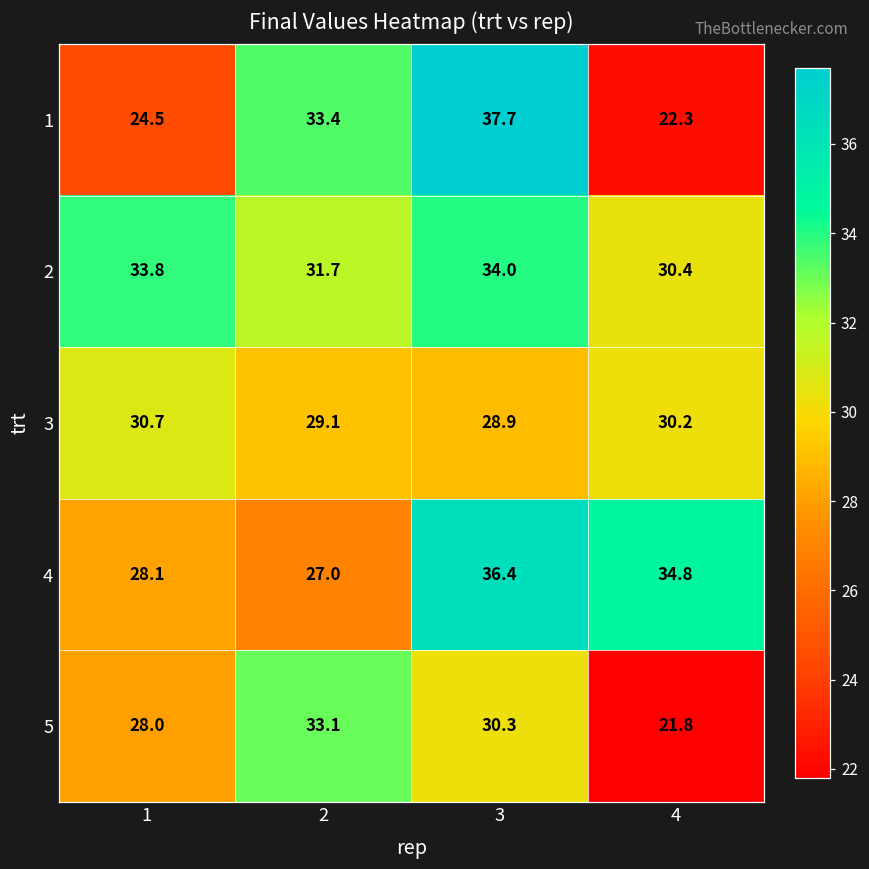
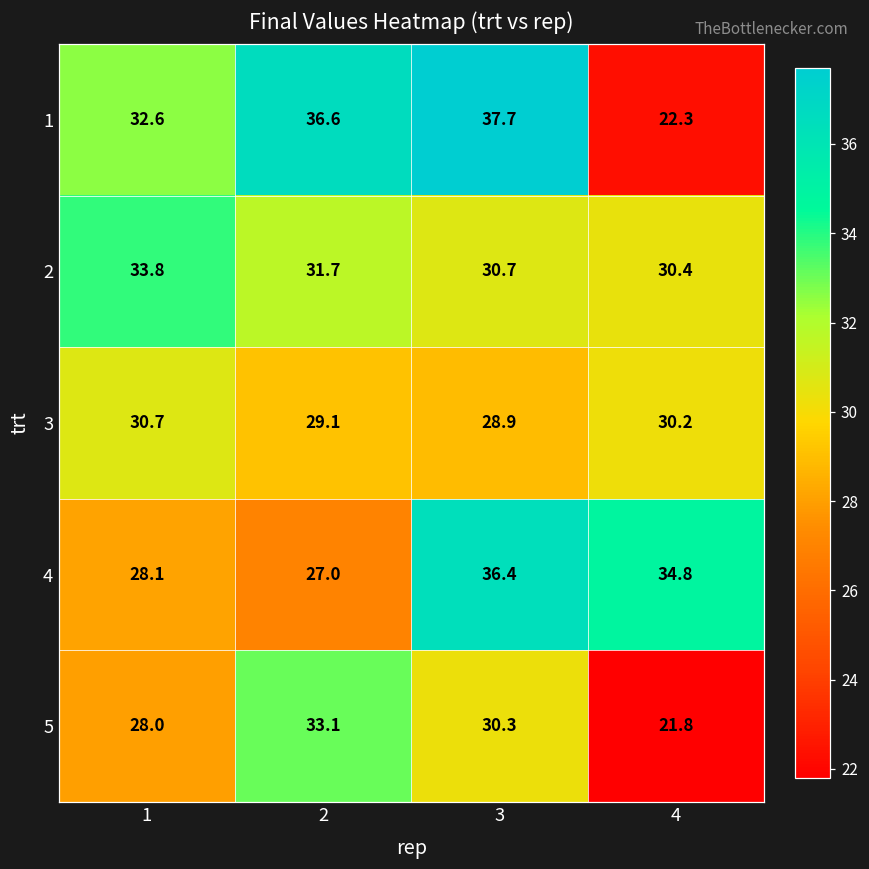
  {
    "1": {
-     "1": 24.5,
-     "2": 33.4,
+     "1": 32.6,
+     "2": 36.6,
      "3": 37.7,
      "4": 22.3
    },
    "2": {
      "1": 33.8,
      "2": 31.7,
-     "3": 34.0,
+     "3": 30.7,
      "4": 30.4
    },
    "3": {
      "1": 30.7,
      "2": 29.1,
      "3": 28.9,
      "4": 30.2
    },
    "4": {
      "1": 28.1,
      "2": 27.0,
      "3": 36.4,
      "4": 34.8
    },
    "5": {
      "1": 28.0,
      "2": 33.1,
      "3": 30.3,
      "4": 21.8
    }
  }
